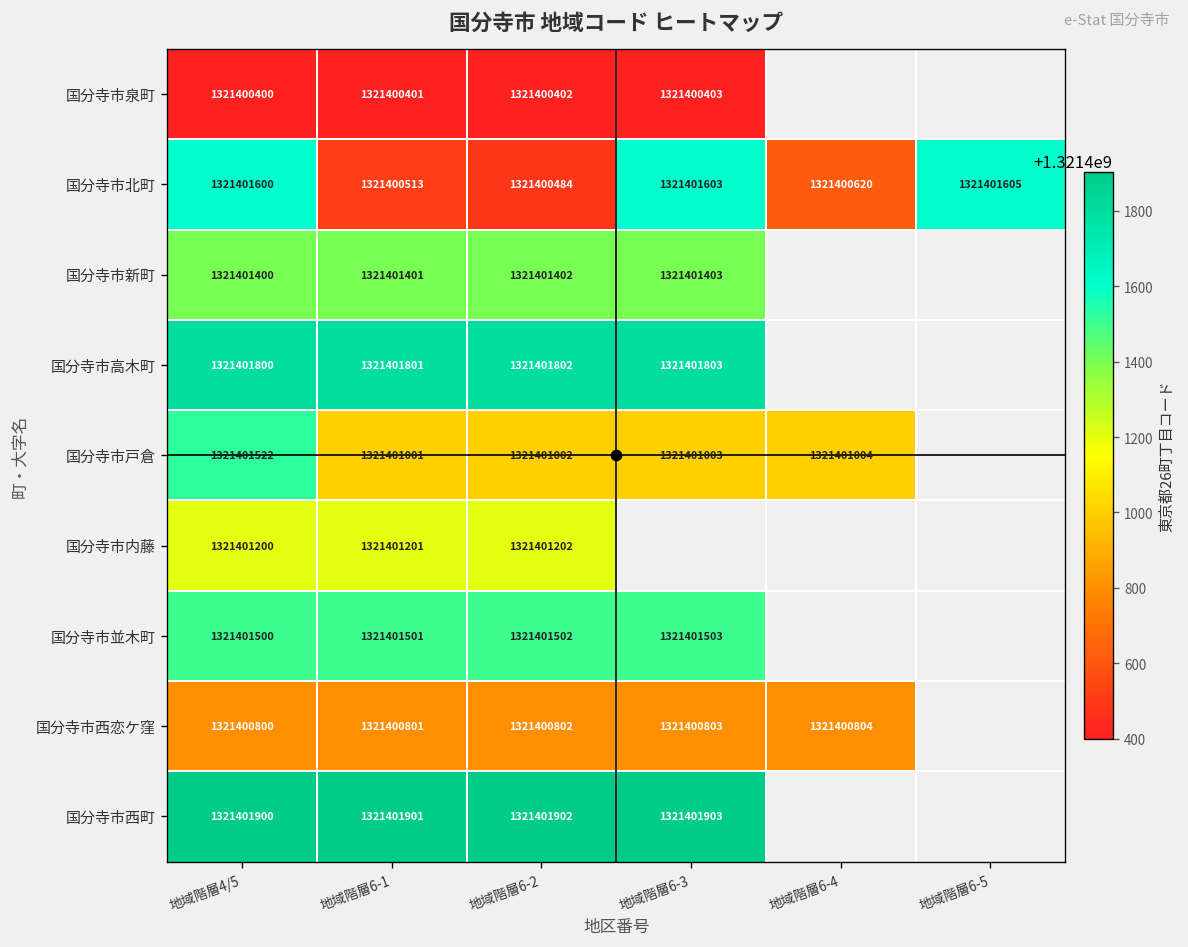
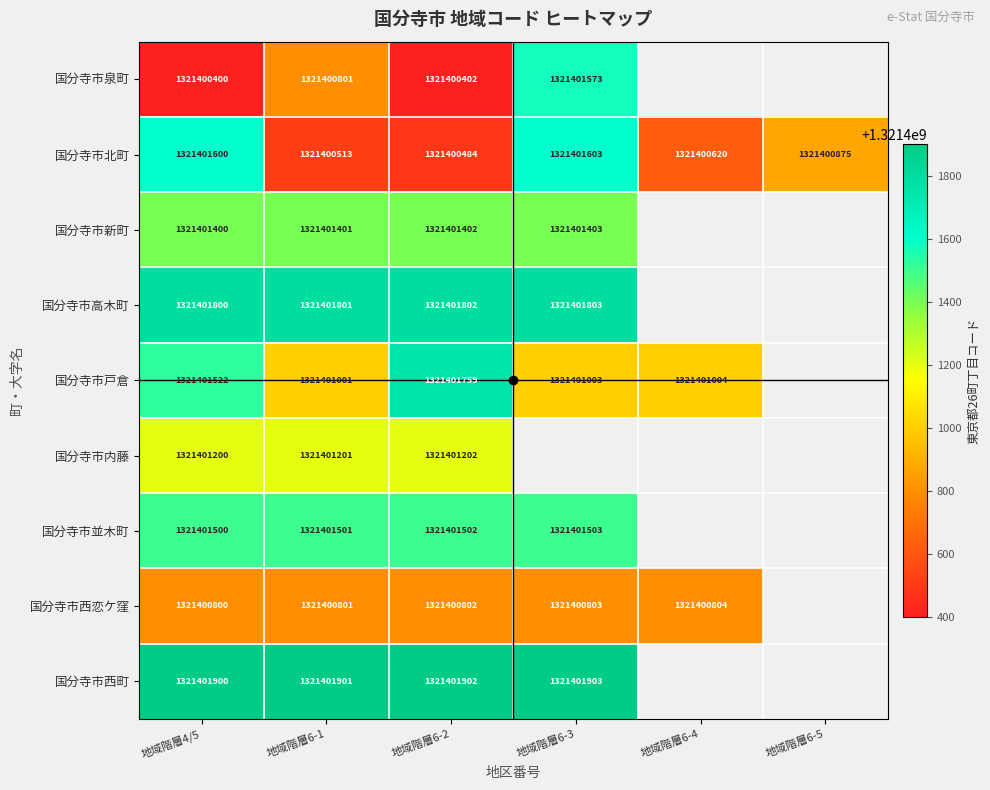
  {
    "国分寺市泉町": {
      "地域階層4/5": 1321400400,
-     "地域階層6-1": 1321400401,
+     "地域階層6-1": 1321400801,
      "地域階層6-2": 1321400402,
-     "地域階層6-3": 1321400403
+     "地域階層6-3": 1321401573
    },
    "国分寺市北町": {
      "地域階層4/5": 1321401600,
      "地域階層6-1": 1321400513,
      "地域階層6-2": 1321400484,
      "地域階層6-3": 1321401603,
      "地域階層6-4": 1321400620,
-     "地域階層6-5": 1321401605
+     "地域階層6-5": 1321400875
    },
    "国分寺市新町": {
      "地域階層4/5": 1321401400,
      "地域階層6-1": 1321401401,
      "地域階層6-2": 1321401402,
      "地域階層6-3": 1321401403
    },
    "国分寺市高木町": {
      "地域階層4/5": 1321401800,
      "地域階層6-1": 1321401801,
      "地域階層6-2": 1321401802,
      "地域階層6-3": 1321401803
    },
    "国分寺市戸倉": {
      "地域階層4/5": 1321401522,
      "地域階層6-1": 1321401001,
-     "地域階層6-2": 1321401002,
+     "地域階層6-2": 1321401759,
      "地域階層6-3": 1321401003,
      "地域階層6-4": 1321401004
    },
    "国分寺市内藤": {
      "地域階層4/5": 1321401200,
      "地域階層6-1": 1321401201,
      "地域階層6-2": 1321401202
    },
    "国分寺市並木町": {
      "地域階層4/5": 1321401500,
      "地域階層6-1": 1321401501,
      "地域階層6-2": 1321401502,
      "地域階層6-3": 1321401503
    },
    "国分寺市西恋ケ窪": {
      "地域階層4/5": 1321400800,
      "地域階層6-1": 1321400801,
      "地域階層6-2": 1321400802,
      "地域階層6-3": 1321400803,
      "地域階層6-4": 1321400804
    },
    "国分寺市西町": {
      "地域階層4/5": 1321401900,
      "地域階層6-1": 1321401901,
      "地域階層6-2": 1321401902,
      "地域階層6-3": 1321401903
    }
  }
